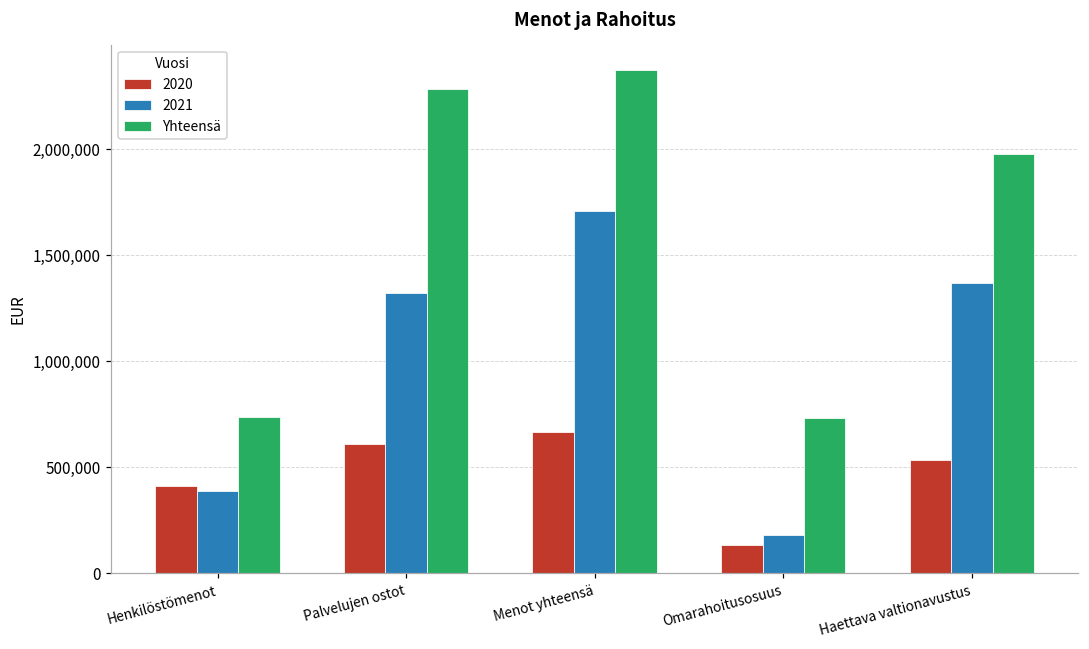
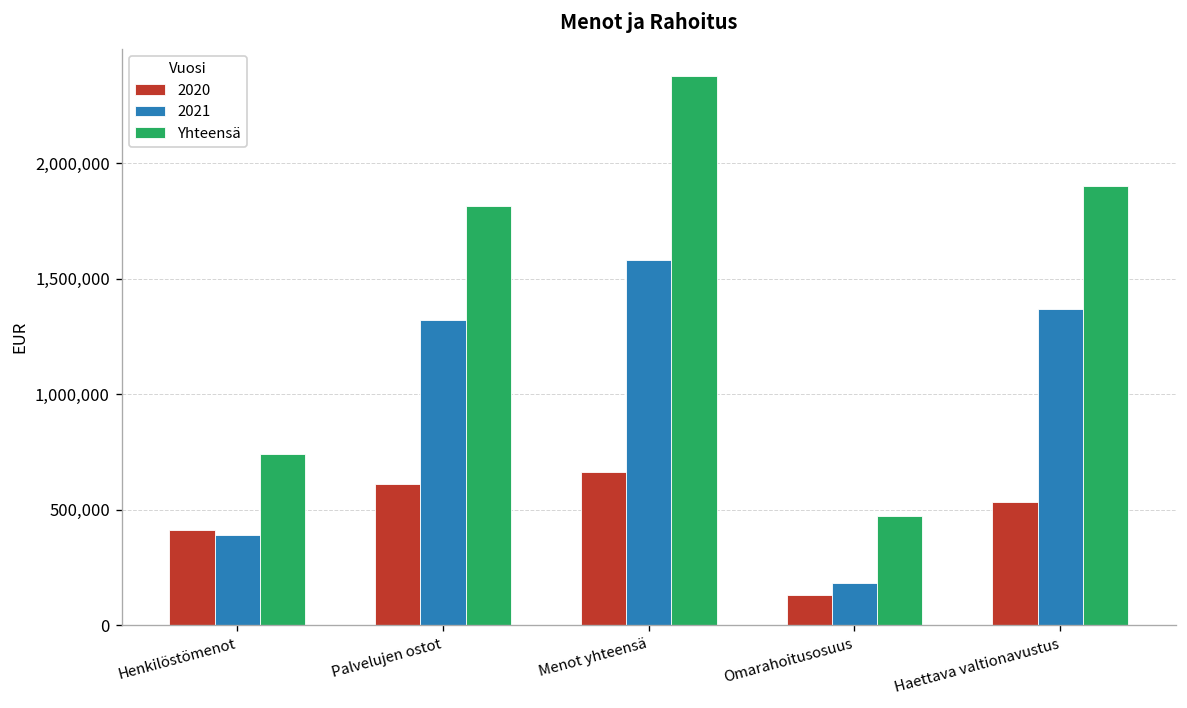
  {
    "2020": {
      "Henkilöstömenot": "410,000",
      "Palvelujen ostot": "610,000",
      "Menot yhteensä": "670,000",
      "Omarahoitusosuus": "130,000",
      "Haettava valtionavustus": "530,000"
    },
    "2021": {
      "Henkilöstömenot": "390,000",
      "Palvelujen ostot": "1,320,000",
-     "Menot yhteensä": "1,710,000",
+     "Menot yhteensä": "1,580,000",
      "Omarahoitusosuus": "180,000",
      "Haettava valtionavustus": "1,370,000"
    },
    "Yhteensä": {
      "Henkilöstömenot": "740,000",
-     "Palvelujen ostot": "2,290,000",
+     "Palvelujen ostot": "1,810,000",
      "Menot yhteensä": "2,380,000",
-     "Omarahoitusosuus": "730,000",
-     "Haettava valtionavustus": "1,980,000"
+     "Omarahoitusosuus": "480,000",
+     "Haettava valtionavustus": "1,900,000"
    }
  }
